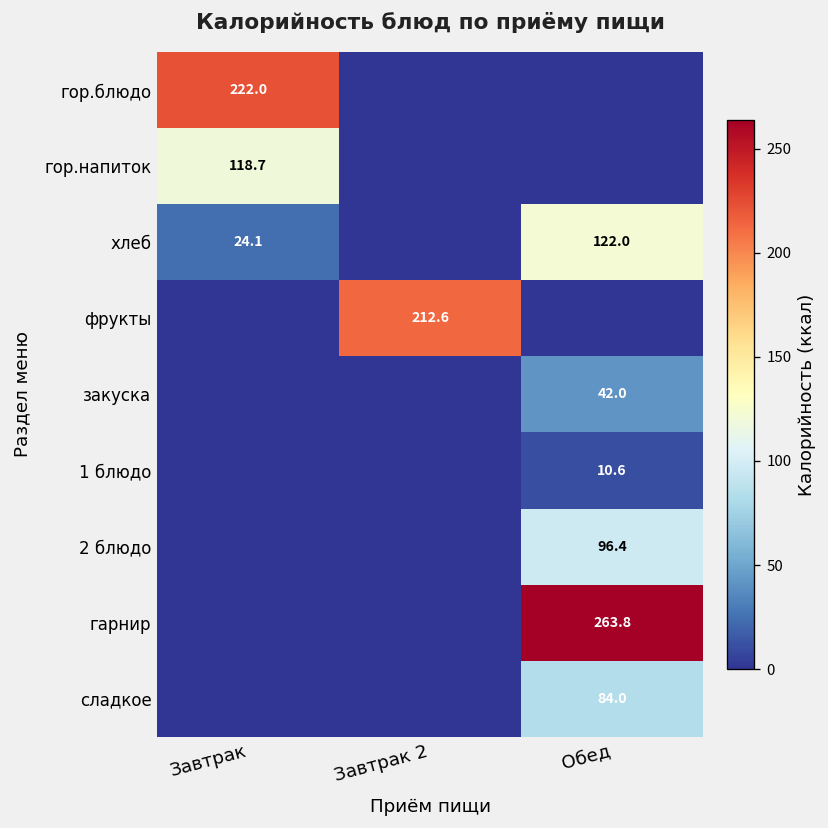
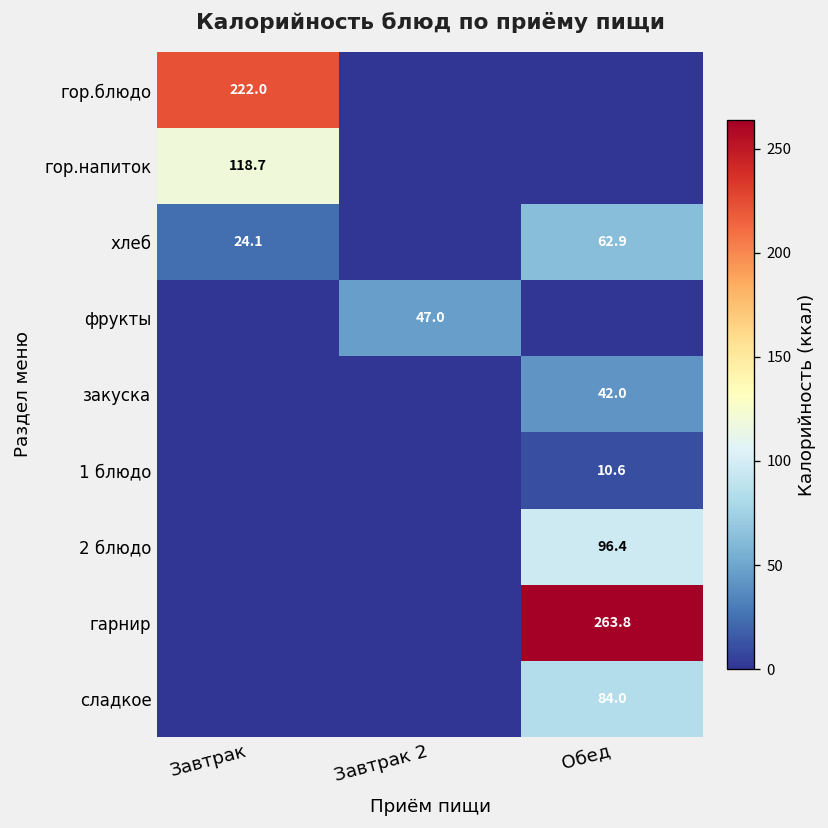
  {
    "гор.блюдо": {
      "Завтрак": 222.0
    },
    "гор.напиток": {
      "Завтрак": 118.7
    },
    "хлеб": {
      "Завтрак": 24.1,
-     "Обед": 122.0
+     "Обед": 62.9
    },
    "фрукты": {
-     "Завтрак 2": 212.6
+     "Завтрак 2": 47.0
    },
    "закуска": {
      "Обед": 42.0
    },
    "1 блюдо": {
      "Обед": 10.6
    },
    "2 блюдо": {
      "Обед": 96.4
    },
    "гарнир": {
      "Обед": 263.8
    },
    "сладкое": {
      "Обед": 84.0
    }
  }
